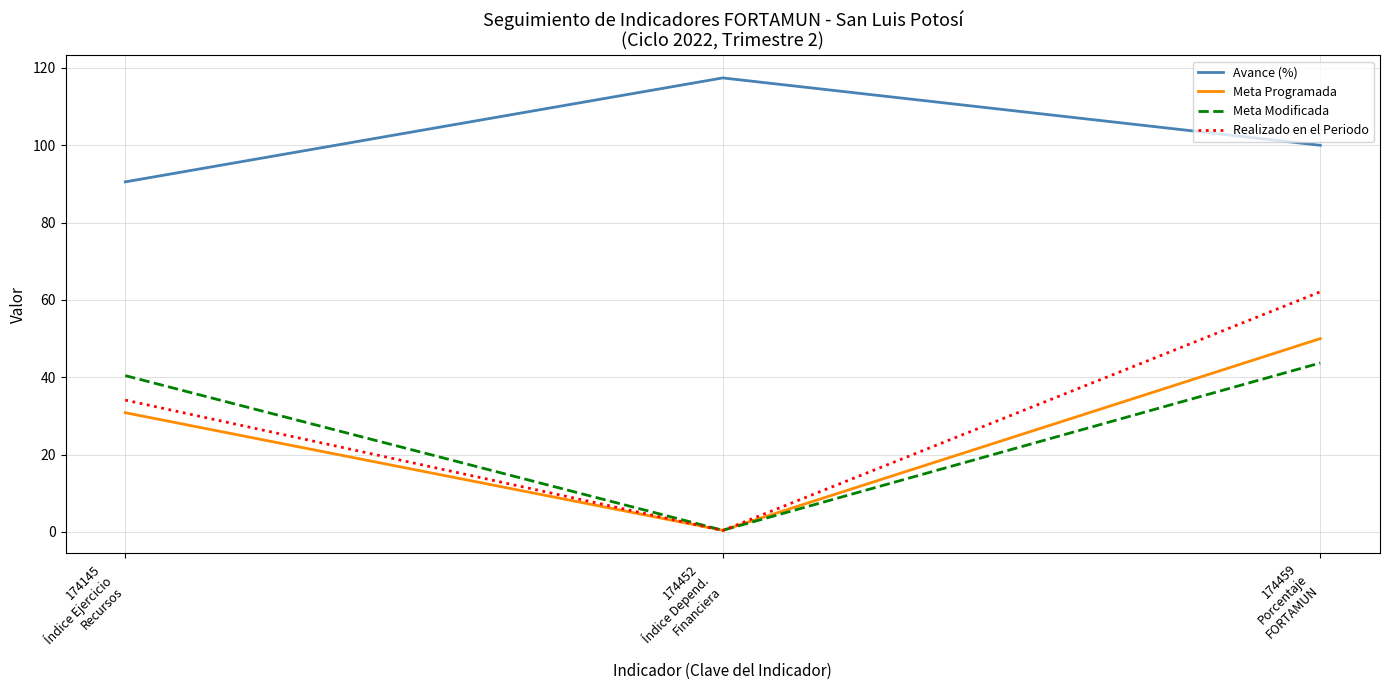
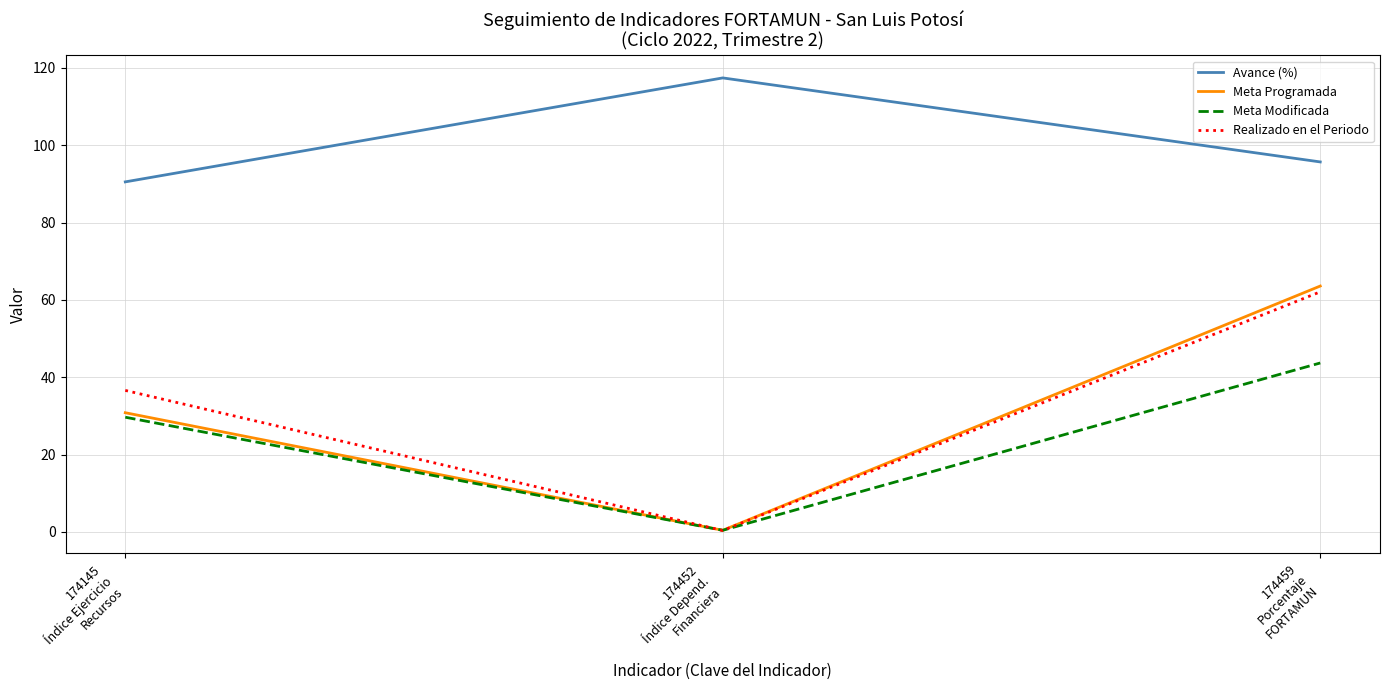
  {
    "Avance (%)": {
      "174145 Índice Ejercicio Recursos": 91,
      "174452 Índice Depend. Financiera": 117,
-     "174459 Porcentaje FORTAMUN": 100
+     "174459 Porcentaje FORTAMUN": 96
    },
    "Meta Programada": {
      "174145 Índice Ejercicio Recursos": 31,
-     "174459 Porcentaje FORTAMUN": 50
+     "174459 Porcentaje FORTAMUN": 64
    },
    "Meta Modificada": {
-     "174145 Índice Ejercicio Recursos": 40,
+     "174145 Índice Ejercicio Recursos": 30,
      "174459 Porcentaje FORTAMUN": 44
    },
    "Realizado en el Periodo": {
-     "174145 Índice Ejercicio Recursos": 34,
+     "174145 Índice Ejercicio Recursos": 37,
      "174459 Porcentaje FORTAMUN": 62
    }
  }
